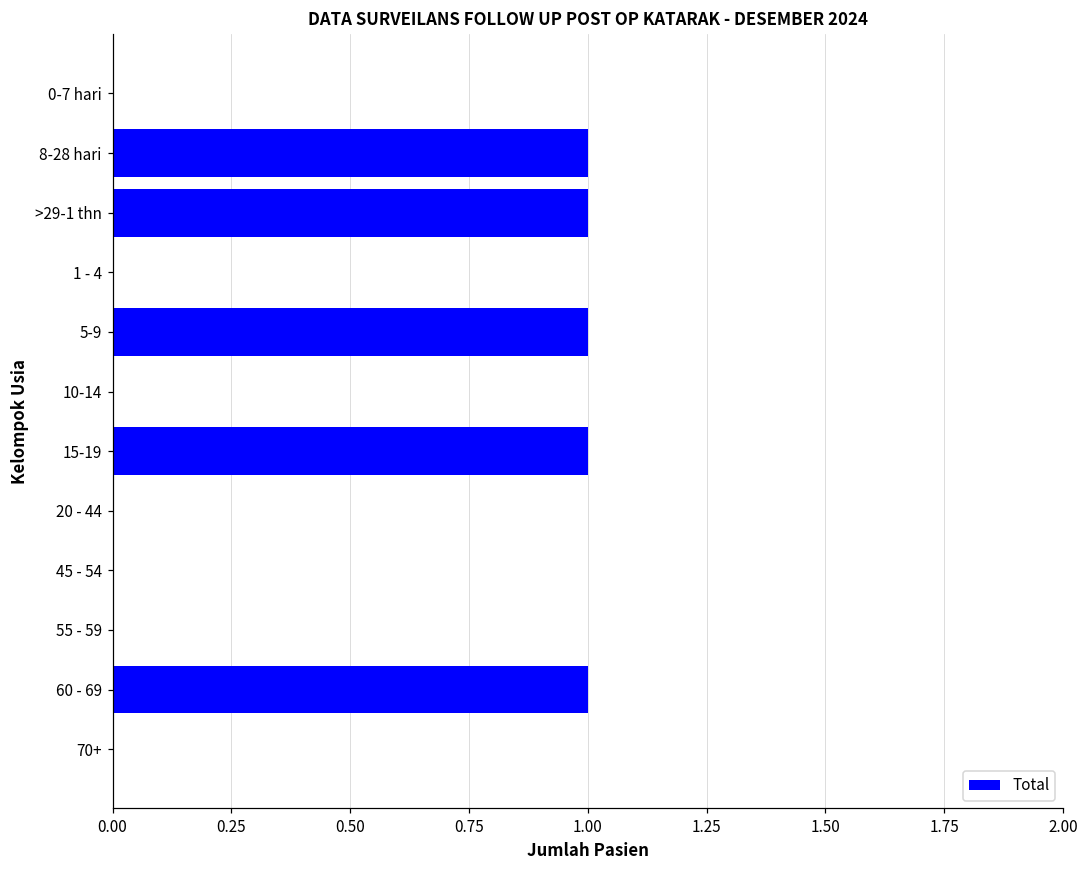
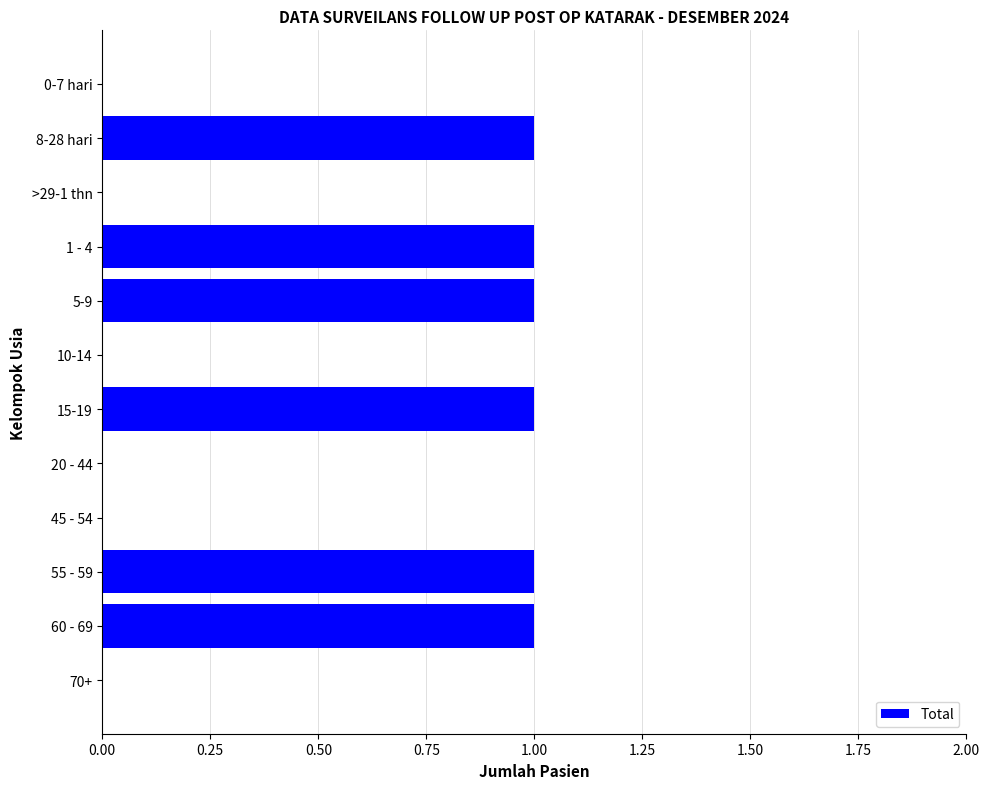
  {
    "0-7 hari": 0,
    "8-28 hari": 1,
-   ">29-1 thn": 1,
-   "1 - 4": 0,
+   ">29-1 thn": 0,
+   "1 - 4": 1,
    "5-9": 1,
    "10-14": 0,
    "15-19": 1,
    "20 - 44": 0,
    "45 - 54": 0,
-   "55 - 59": 0,
+   "55 - 59": 1,
    "60 - 69": 1,
    "70+": 0
  }
